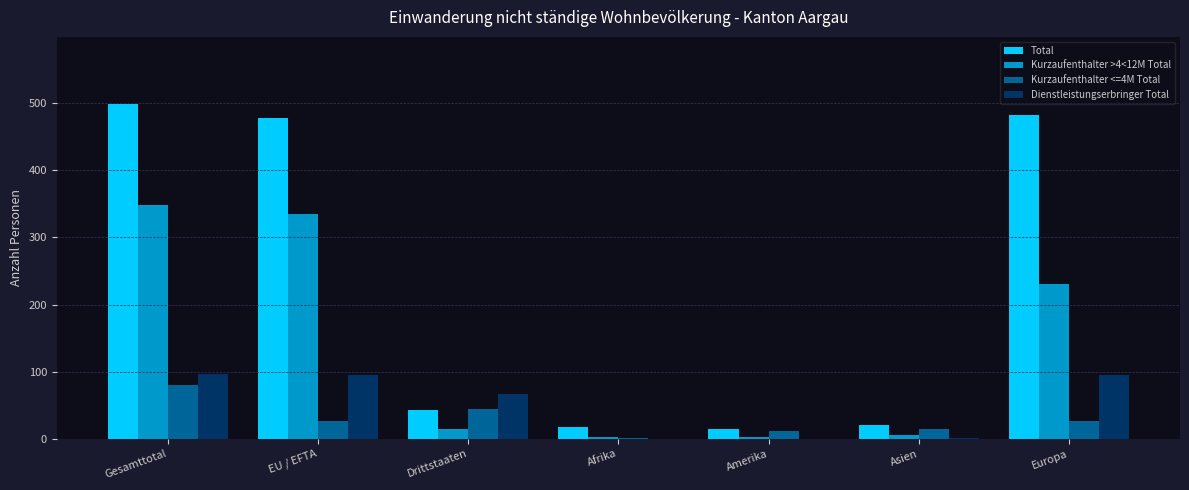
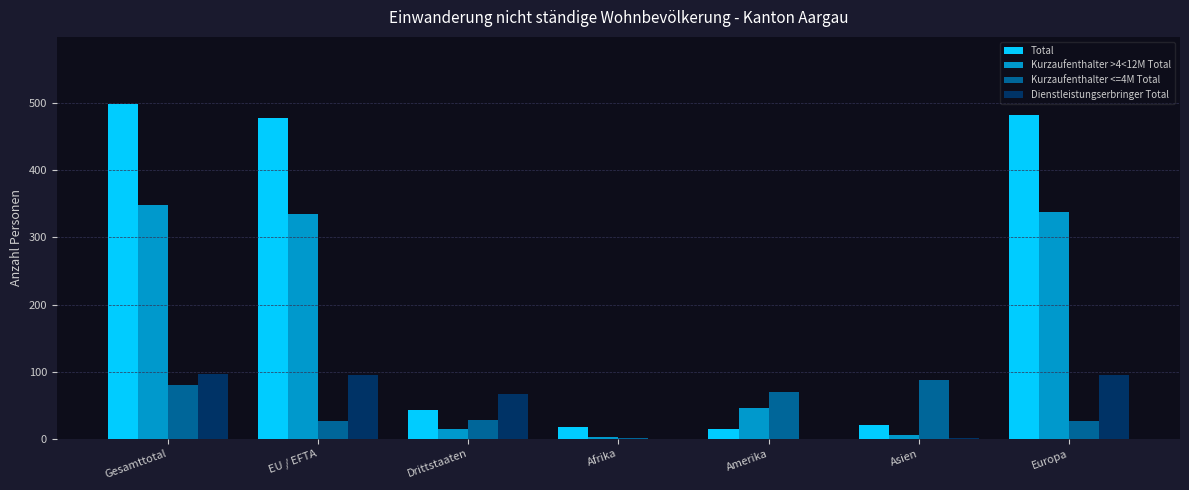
  {
    "Total": {
      "Gesamttotal": 500,
      "EU / EFTA": 480,
      "Drittstaaten": 40,
      "Afrika": 20,
      "Amerika": 20,
      "Asien": 20,
      "Europa": 480
    },
    "Kurzaufenthalter >4<12M Total": {
      "Gesamttotal": 350,
      "EU / EFTA": 340,
      "Drittstaaten": 10,
-     "Amerika": 0,
+     "Amerika": 50,
      "Asien": 10,
-     "Europa": 230
+     "Europa": 340
    },
    "Kurzaufenthalter <=4M Total": {
      "Gesamttotal": 80,
      "EU / EFTA": 30,
-     "Drittstaaten": 40,
-     "Amerika": 10,
-     "Asien": 10,
+     "Drittstaaten": 30,
+     "Amerika": 70,
+     "Asien": 90,
      "Europa": 30
    },
    "Dienstleistungserbringer Total": {
      "Gesamttotal": 100,
      "EU / EFTA": 100,
      "Drittstaaten": 70,
      "Afrika": 0,
      "Amerika": 0,
      "Europa": 100
    }
  }
